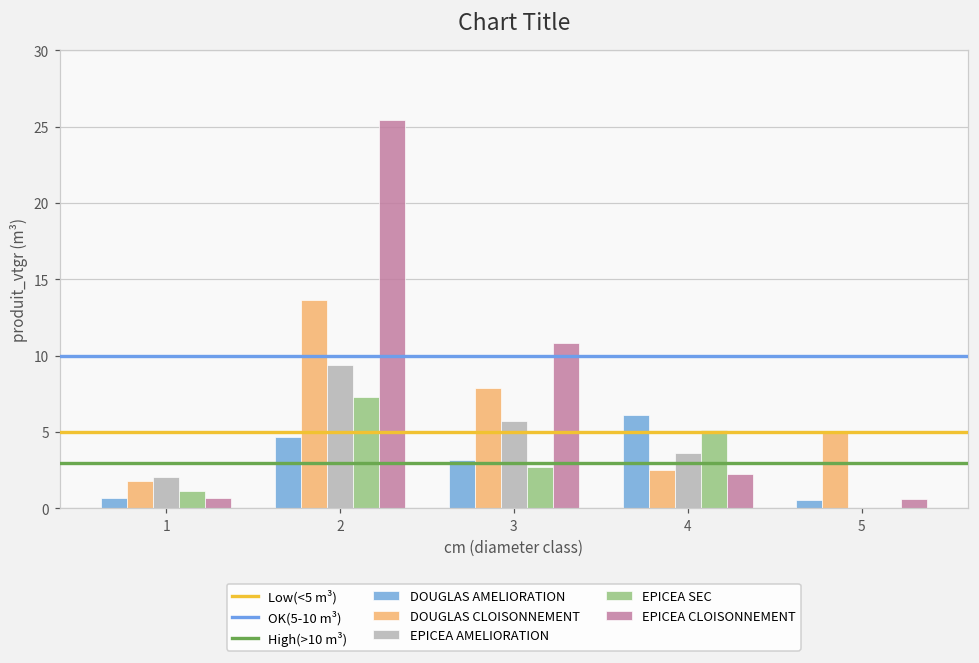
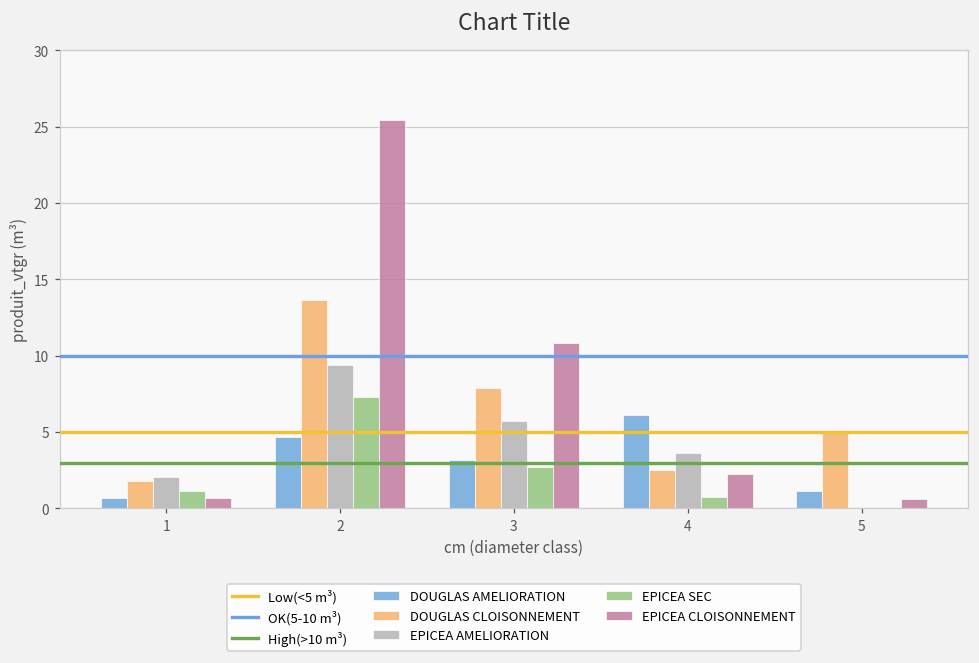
  {
    "DOUGLAS AMELIORATION": {
      "1": 0.7,
      "2": 4.7,
      "3": 3.1,
      "4": 6.1,
-     "5": 0.6
+     "5": 1.1
    },
    "DOUGLAS CLOISONNEMENT": {
      "1": 1.8,
      "2": 13.6,
      "3": 7.9,
      "4": 2.5,
      "5": 4.9
    },
    "EPICEA AMELIORATION": {
      "1": 2.1,
      "2": 9.4,
      "3": 5.7,
      "4": 3.6,
      "5": 0.0
    },
    "EPICEA SEC": {
      "1": 1.1,
      "2": 7.3,
      "3": 2.7,
-     "4": 5.1,
+     "4": 0.8,
      "5": 0.0
    },
    "EPICEA CLOISONNEMENT": {
      "1": 0.7,
      "2": 25.4,
      "3": 10.8,
      "4": 2.3,
      "5": 0.6
    }
  }
